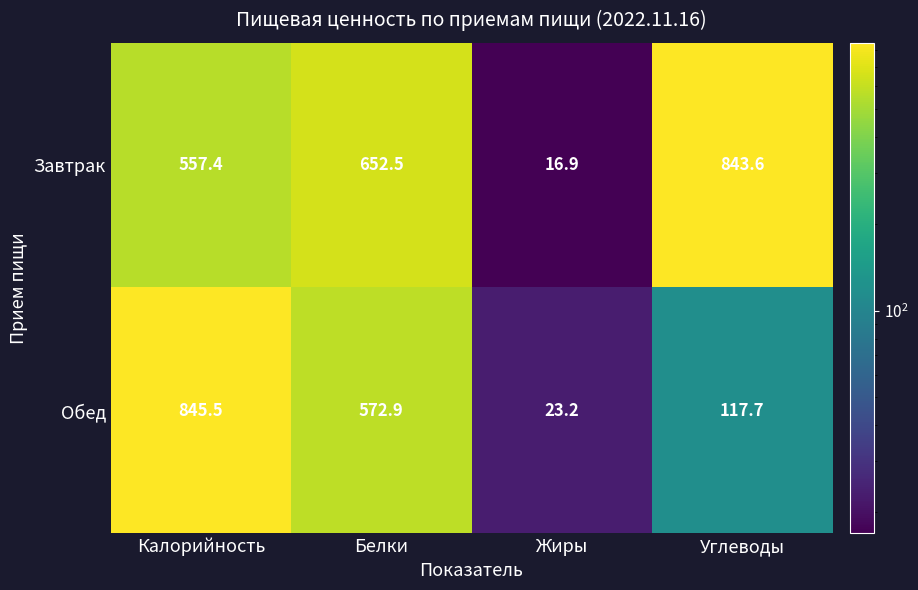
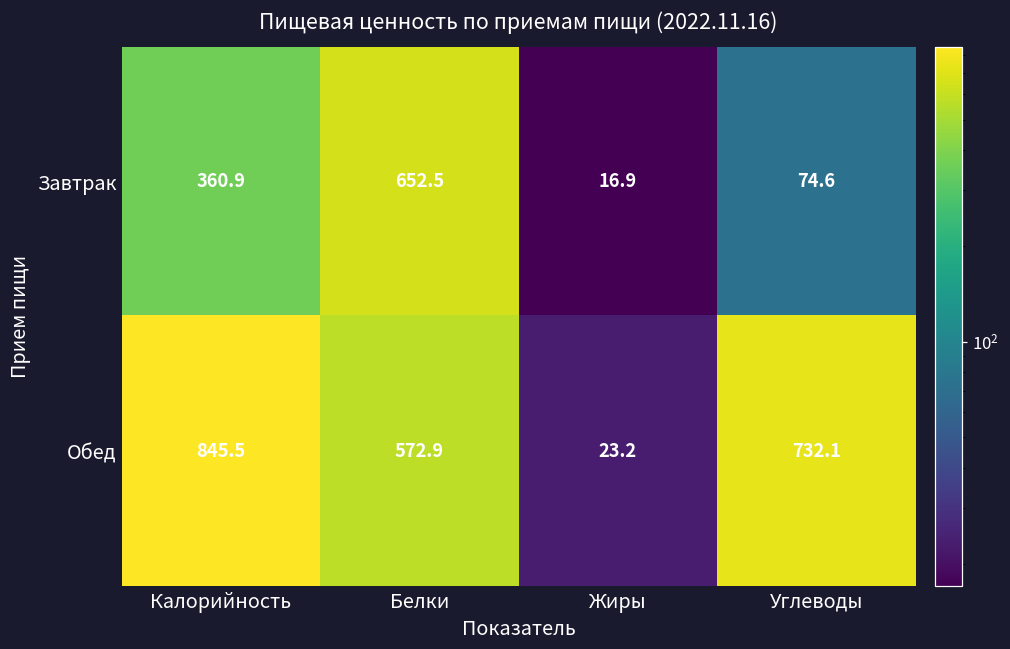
  {
    "Завтрак": {
-     "Калорийность": 557.4,
+     "Калорийность": 360.9,
      "Белки": 652.5,
      "Жиры": 16.9,
-     "Углеводы": 843.6
+     "Углеводы": 74.6
    },
    "Обед": {
      "Калорийность": 845.5,
      "Белки": 572.9,
      "Жиры": 23.2,
-     "Углеводы": 117.7
+     "Углеводы": 732.1
    }
  }
